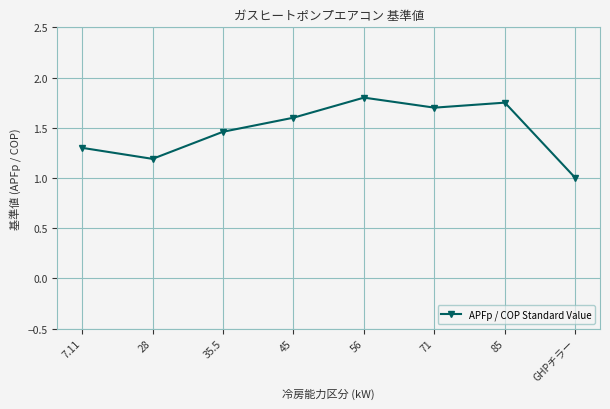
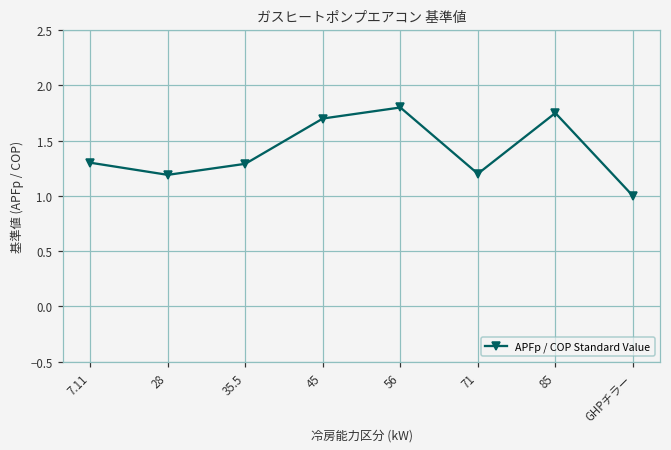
  {
    "7.11": 1.30,
    "28": 1.19,
-   "35.5": 1.46,
-   "45": 1.6,
+   "35.5": 1.29,
+   "45": 1.7,
    "56": 1.80,
-   "71": 1.7,
+   "71": 1.2,
    "85": 1.75,
    "GHPチラー": 1.00
  }
